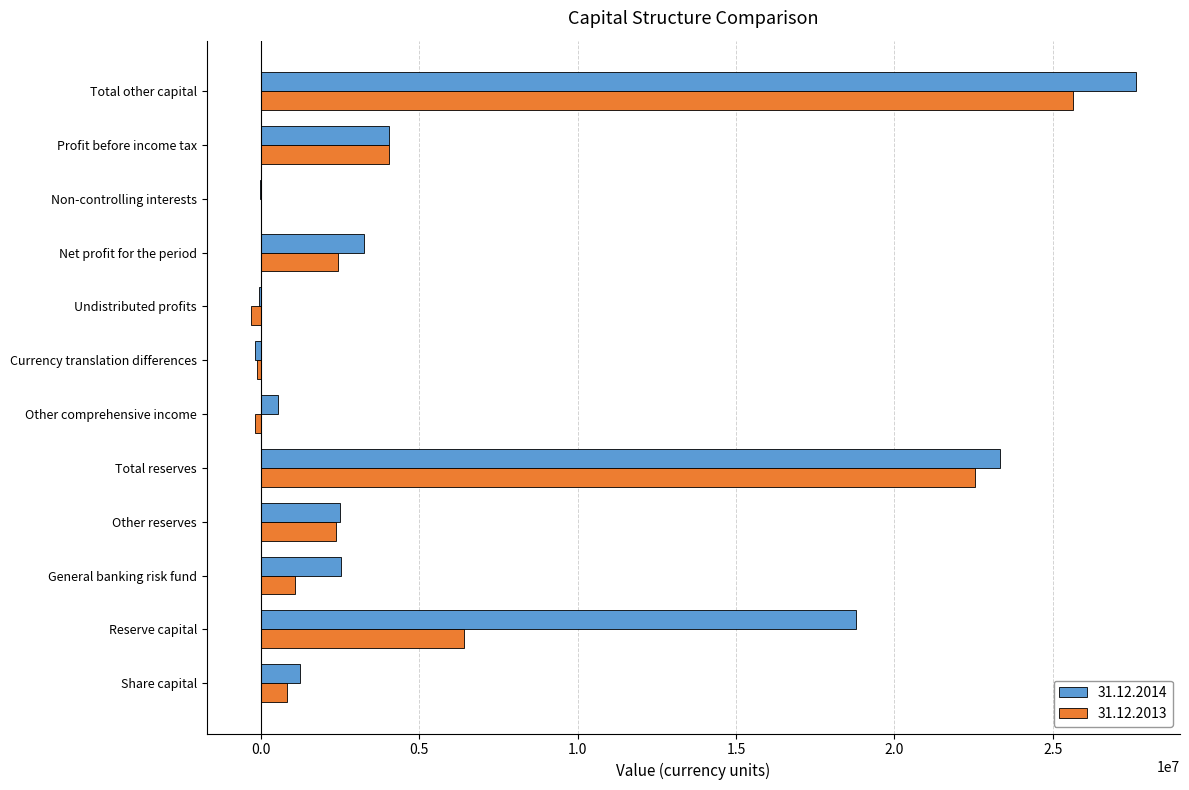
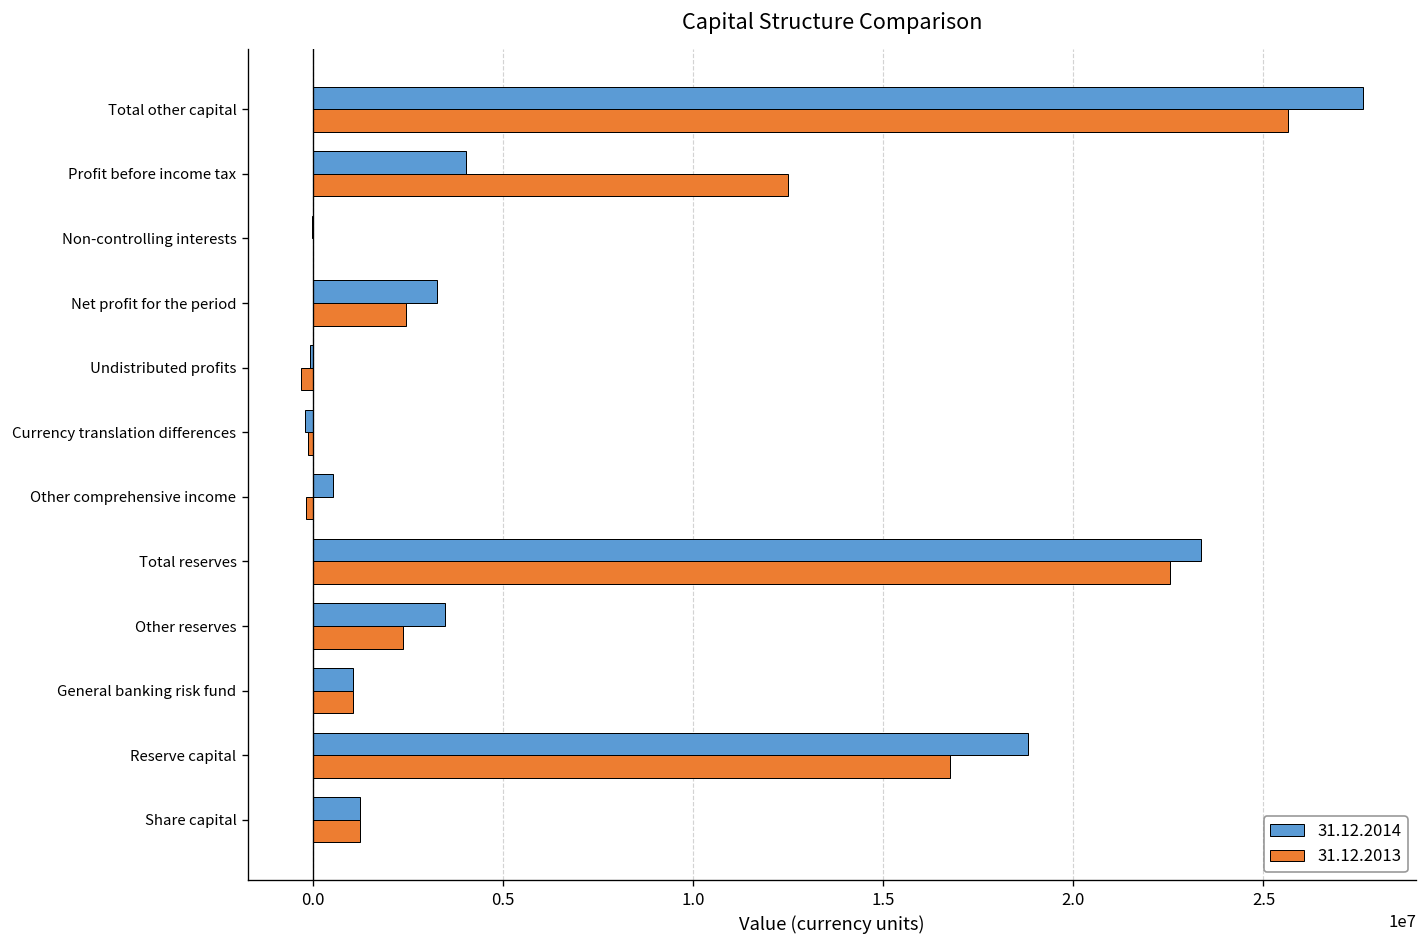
  {
    "31.12.2014": {
      "Total other capital": 27600000,
      "Profit before income tax": 4000000,
      "Net profit for the period": 3300000,
      "Currency translation differences": -200000,
      "Other comprehensive income": 500000,
      "Total reserves": 23300000,
-     "Other reserves": 2500000,
-     "General banking risk fund": 2500000,
+     "Other reserves": 3500000,
+     "General banking risk fund": 1100000,
      "Reserve capital": 18800000,
      "Share capital": 1300000
    },
    "31.12.2013": {
      "Total other capital": 25600000,
-     "Profit before income tax": 4000000,
+     "Profit before income tax": 12500000,
      "Net profit for the period": 2400000,
      "Undistributed profits": -300000,
      "Currency translation differences": -100000,
      "Other comprehensive income": -200000,
      "Total reserves": 22500000,
      "Other reserves": 2400000,
      "General banking risk fund": 1100000,
-     "Reserve capital": 6400000,
-     "Share capital": 800000
+     "Reserve capital": 16800000,
+     "Share capital": 1300000
    }
  }
